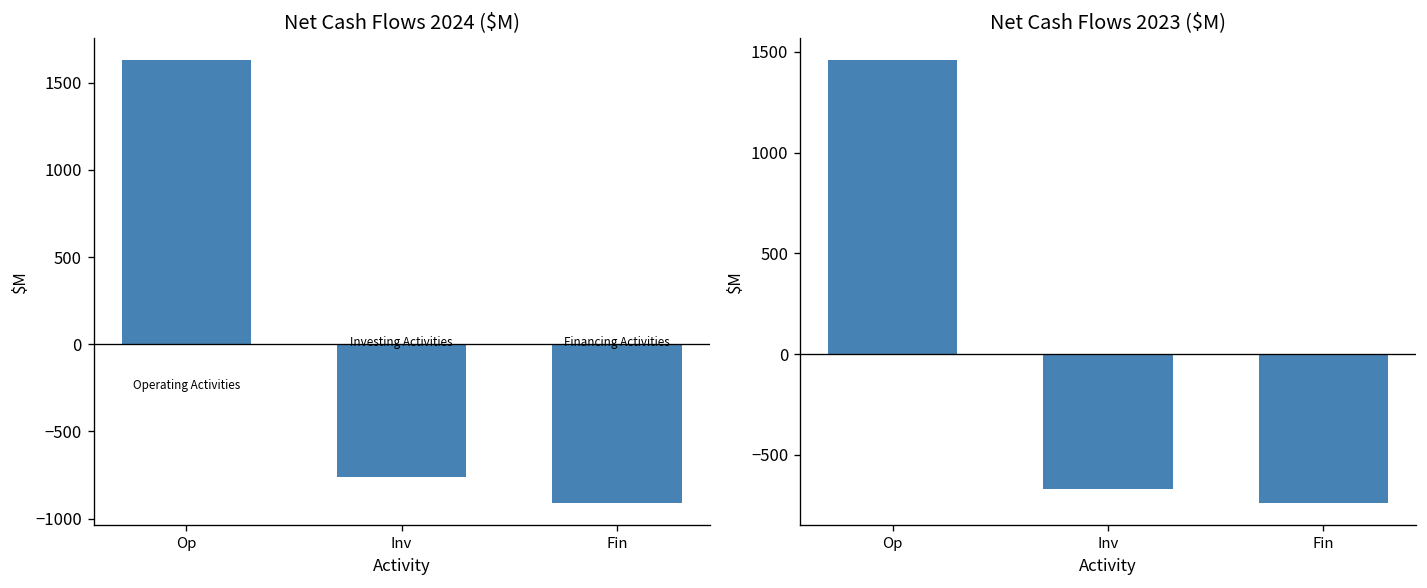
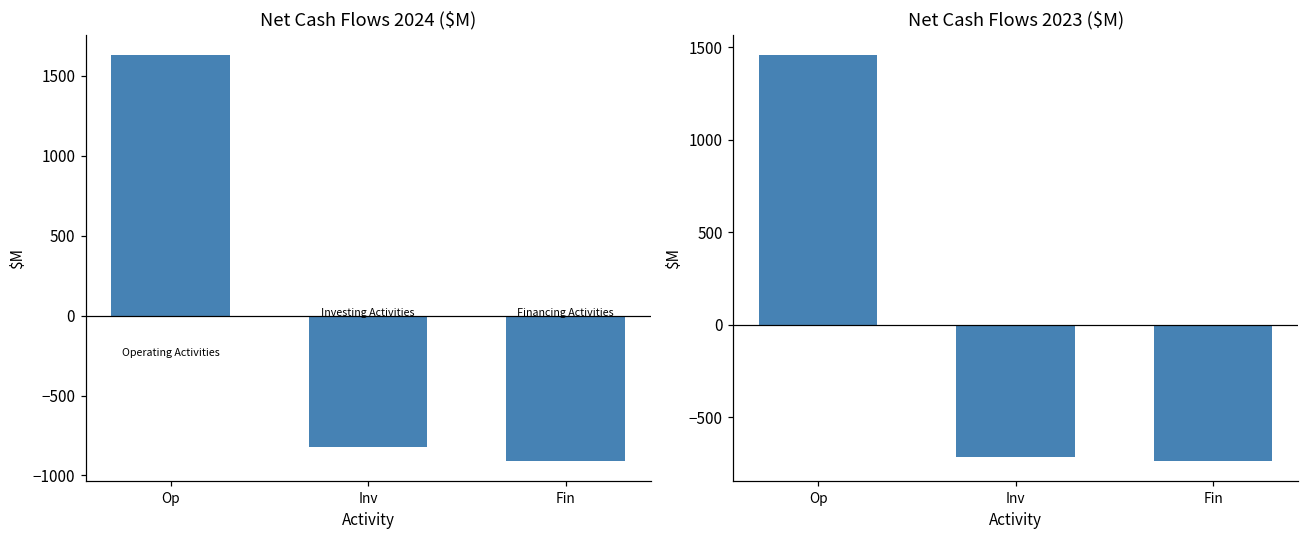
  {
    "Net Cash Flows 2024 ($M)": {
      "Op": 1630,
-     "Inv": -760,
+     "Inv": -820,
      "Fin": -910
    },
    "Net Cash Flows 2023 ($M)": {
      "Op": 1460,
-     "Inv": -670,
+     "Inv": -720,
      "Fin": -740
    }
  }
